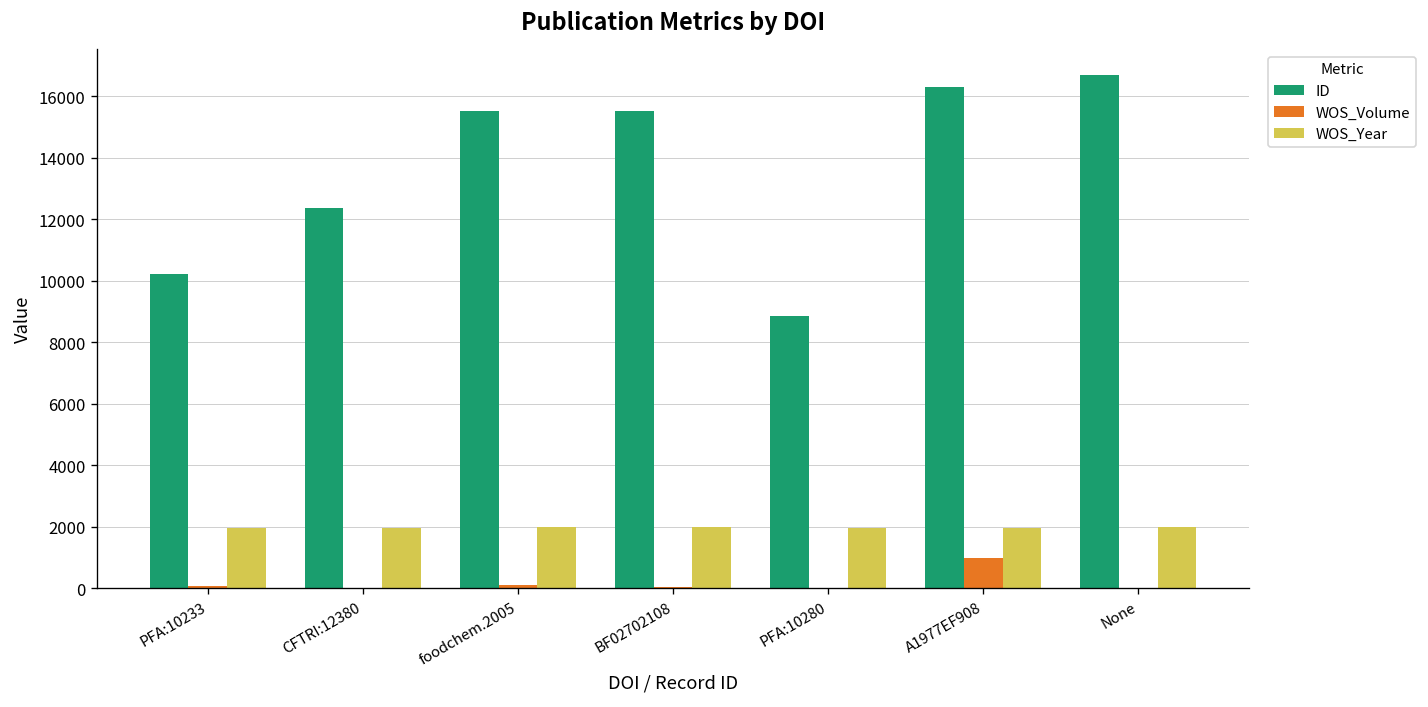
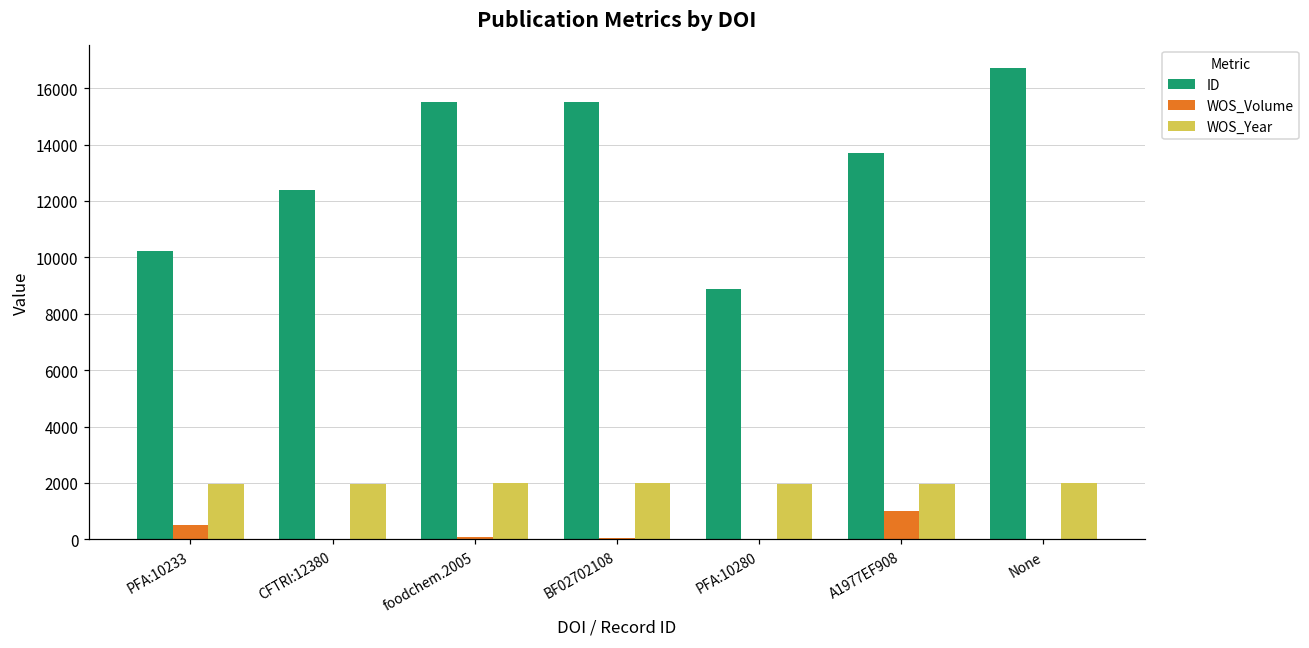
  {
    "ID": {
      "PFA:10233": 10200,
      "CFTRI:12380": 12400,
      "foodchem.2005": 15500,
      "BF02702108": 15500,
      "PFA:10280": 8900,
-     "A1977EF908": 16300,
+     "A1977EF908": 13700,
      "None": 16700
    },
    "WOS_Volume": {
-     "PFA:10233": 100,
+     "PFA:10233": 500,
      "foodchem.2005": 100,
      "A1977EF908": 1000
    },
    "WOS_Year": {
      "PFA:10233": 2000,
      "CFTRI:12380": 2000,
      "foodchem.2005": 2000,
      "BF02702108": 2000,
      "PFA:10280": 2000,
      "A1977EF908": 2000,
      "None": 2000
    }
  }
